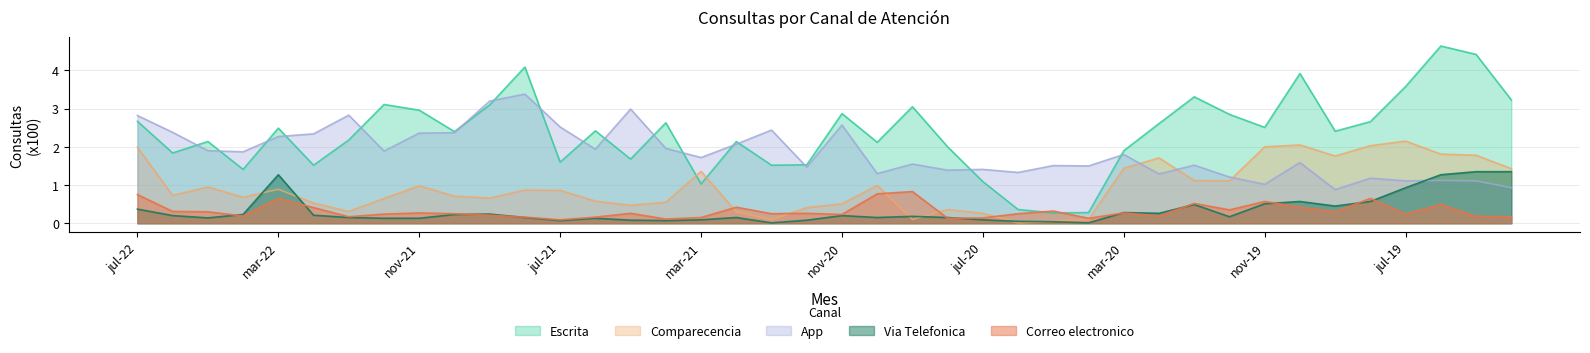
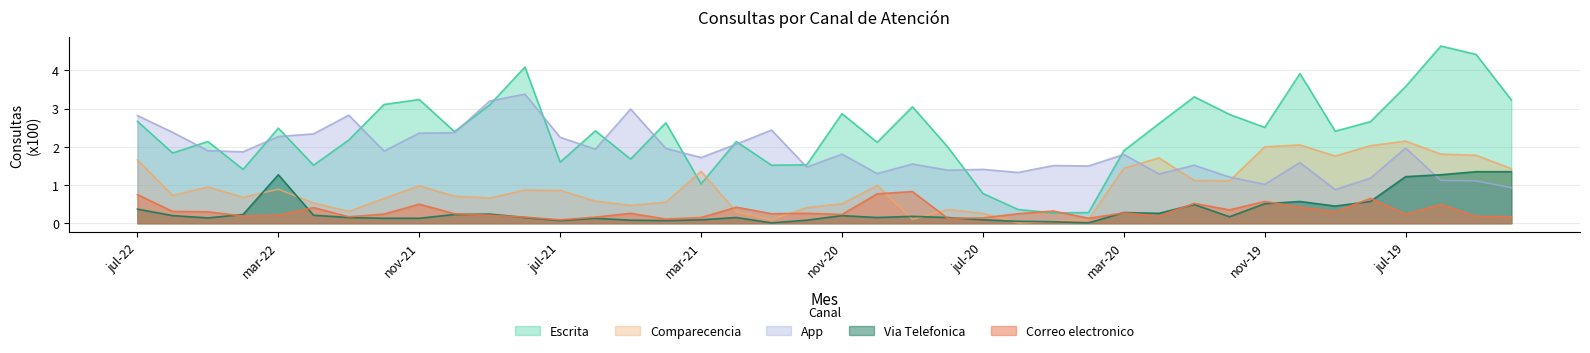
  {
    "Escrita": {
      "jul-22": 2.7,
      "mar-22": 2.5,
-     "nov-21": 3.0,
+     "nov-21": 3.2,
      "jul-21": 1.6,
      "mar-21": 1.0,
      "nov-20": 2.9,
-     "jul-20": 1.1,
+     "jul-20": 0.8,
      "mar-20": 1.9,
      "nov-19": 2.5,
      "jul-19": 3.6
    },
    "Comparecencia": {
-     "jul-22": 2.0,
+     "jul-22": 1.7,
      "mar-22": 0.9,
      "nov-21": 1.0,
      "jul-21": 0.9,
      "mar-21": 1.4,
      "nov-20": 0.5,
      "jul-20": 0.3,
      "mar-20": 1.4,
      "nov-19": 2.0,
      "jul-19": 2.2
    },
    "App": {
      "jul-22": 2.8,
      "mar-22": 2.3,
      "nov-21": 2.4,
-     "jul-21": 2.5,
+     "jul-21": 2.3,
      "mar-21": 1.7,
-     "nov-20": 2.6,
+     "nov-20": 1.8,
      "jul-20": 1.4,
      "mar-20": 1.8,
      "nov-19": 1.0,
-     "jul-19": 1.1
+     "jul-19": 2.0
    },
    "Via Telefonica": {
      "jul-22": 0.4,
      "mar-22": 1.3,
      "nov-21": 0.1,
-     "jul-19": 0.9
+     "jul-19": 1.2
    },
    "Correo electronico": {
      "jul-22": 0.8,
-     "mar-22": 0.7,
-     "nov-21": 0.3,
+     "mar-22": 0.2,
+     "nov-21": 0.5,
      "jul-19": 0.2
    }
  }
